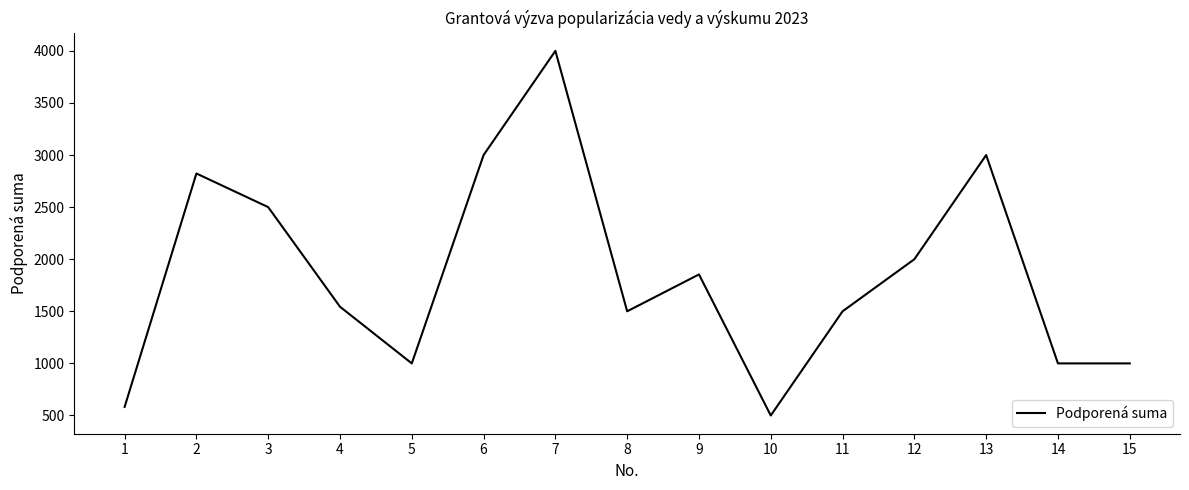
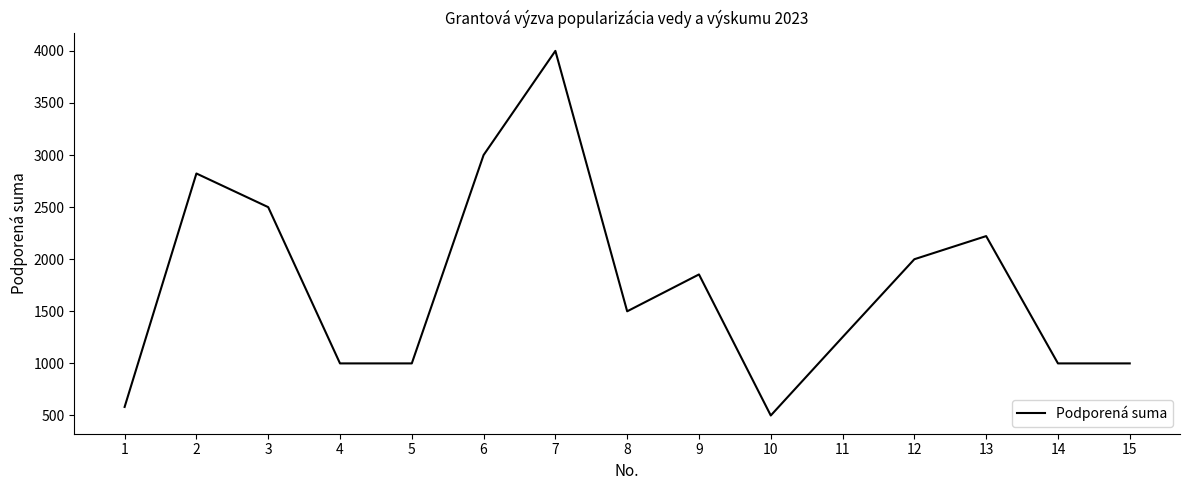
  {
    "1": 580,
    "2": 2820,
    "3": 2500,
-   "4": 1540,
+   "4": 1000,
    "5": 1000,
    "6": 3000,
    "7": 4000,
    "8": 1500,
    "9": 1850,
    "10": 500,
-   "11": 1500,
+   "11": 1250,
    "12": 2000,
-   "13": 3000,
+   "13": 2220,
    "14": 1000,
    "15": 1000
  }
